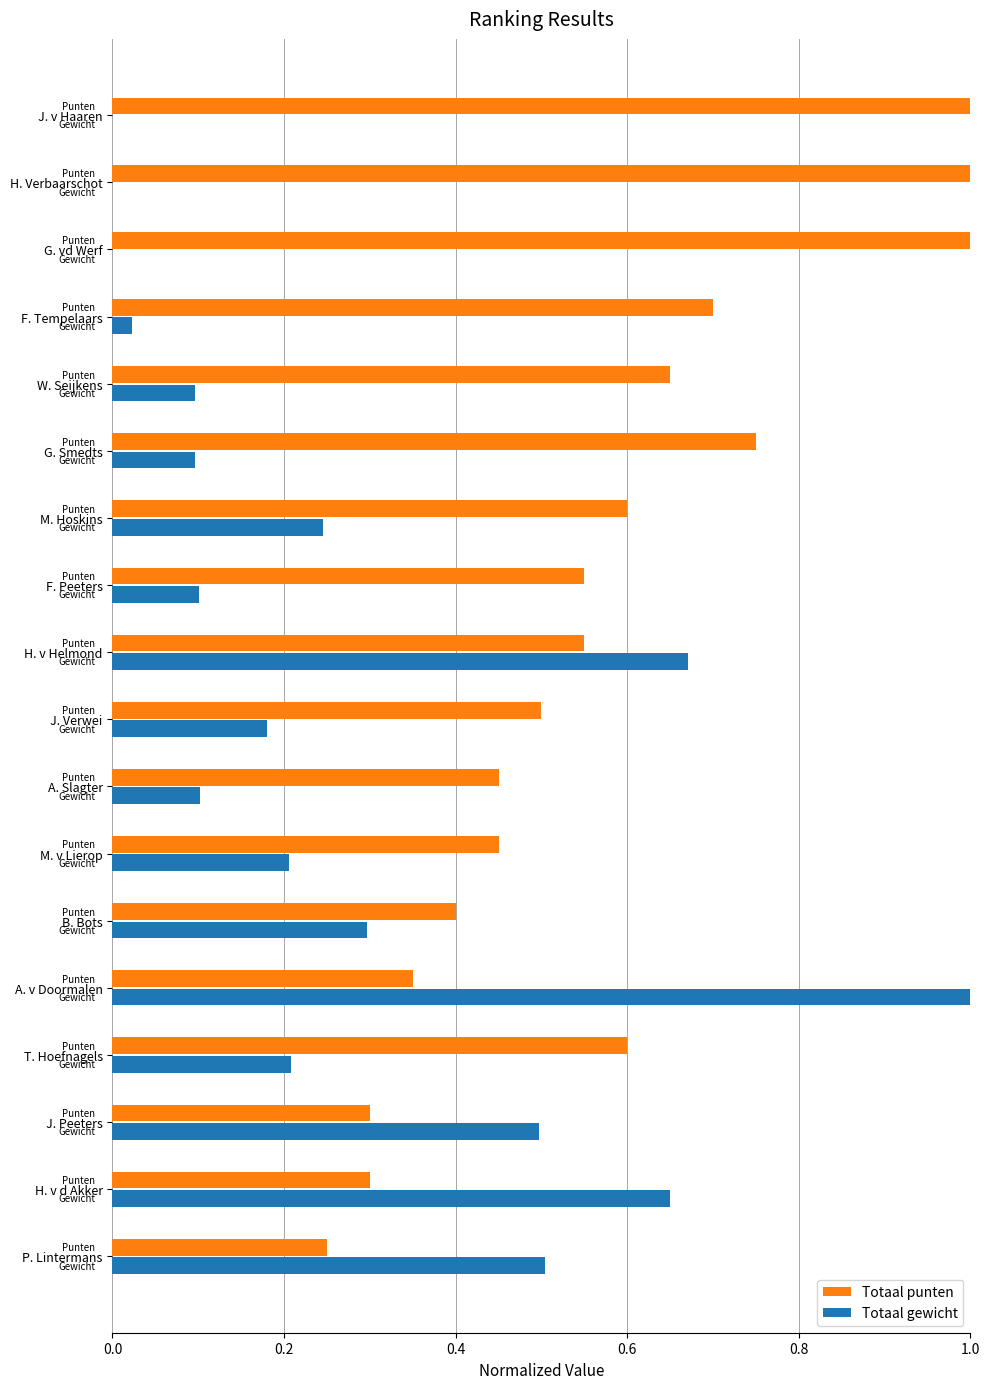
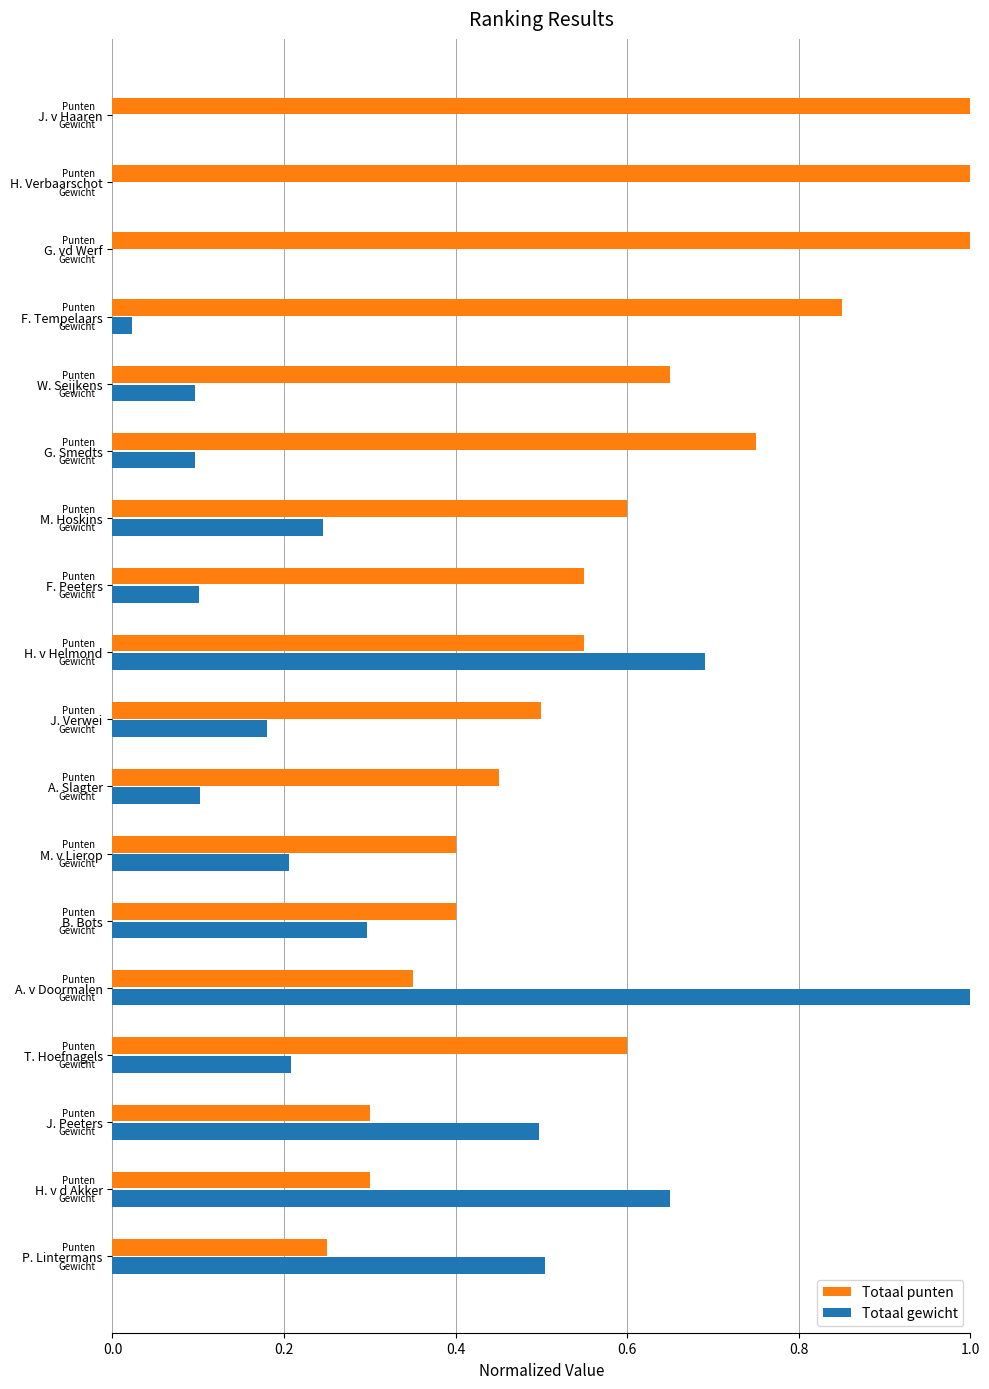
  {
    "Totaal punten": {
      "J. v Haaren": 1.00,
      "H. Verbaarschot": 1.00,
      "G. vd Werf": 1.00,
-     "F. Tempelaars": 0.70,
+     "F. Tempelaars": 0.85,
      "W. Seijkens": 0.65,
      "G. Smedts": 0.75,
      "M. Hoskins": 0.60,
      "F. Peeters": 0.55,
      "H. v Helmond": 0.55,
      "J. Verwei": 0.50,
      "A. Slagter": 0.45,
-     "M. v Lierop": 0.45,
+     "M. v Lierop": 0.40,
      "B. Bots": 0.40,
      "A. v Doormalen": 0.35,
      "T. Hoefnagels": 0.60,
      "J. Peeters": 0.30,
      "H. v d Akker": 0.30,
      "P. Lintermans": 0.25
    },
    "Totaal gewicht": {
      "J. v Haaren": 0.00,
      "H. Verbaarschot": 0.00,
      "G. vd Werf": 0.00,
      "F. Tempelaars": 0.02,
      "W. Seijkens": 0.10,
      "G. Smedts": 0.10,
      "M. Hoskins": 0.25,
      "F. Peeters": 0.10,
-     "H. v Helmond": 0.67,
+     "H. v Helmond": 0.69,
      "J. Verwei": 0.18,
      "A. Slagter": 0.10,
      "M. v Lierop": 0.21,
      "B. Bots": 0.30,
      "A. v Doormalen": 1.00,
      "T. Hoefnagels": 0.21,
      "J. Peeters": 0.50,
      "H. v d Akker": 0.65,
      "P. Lintermans": 0.50
    }
  }
